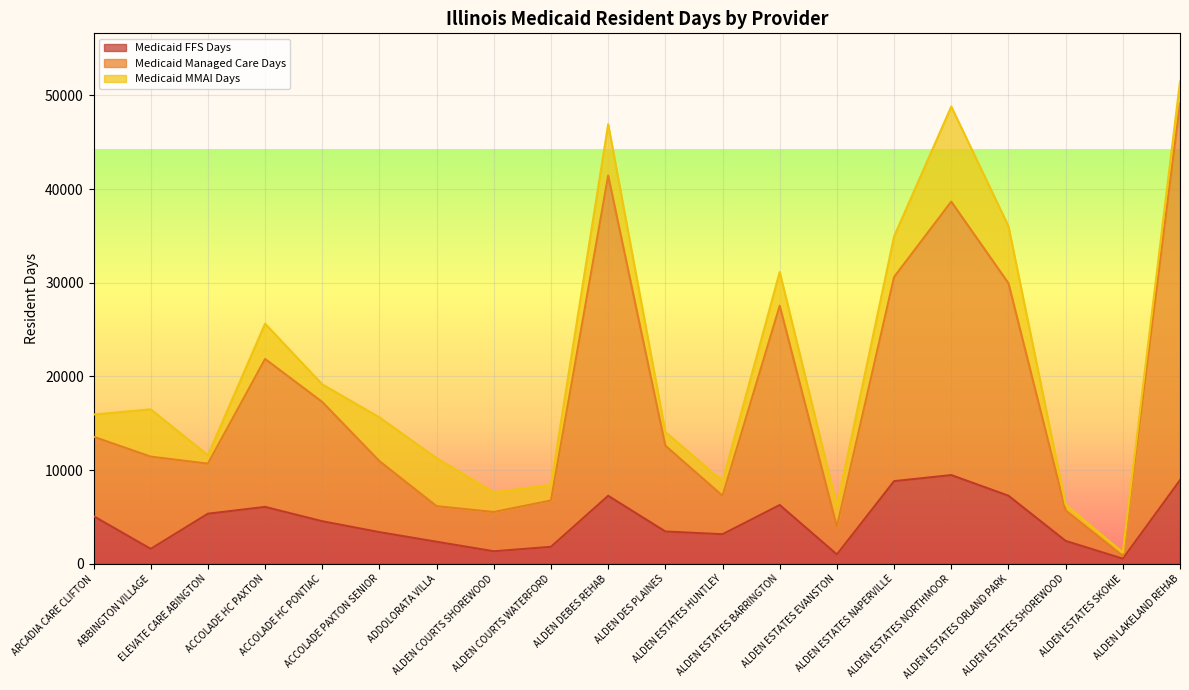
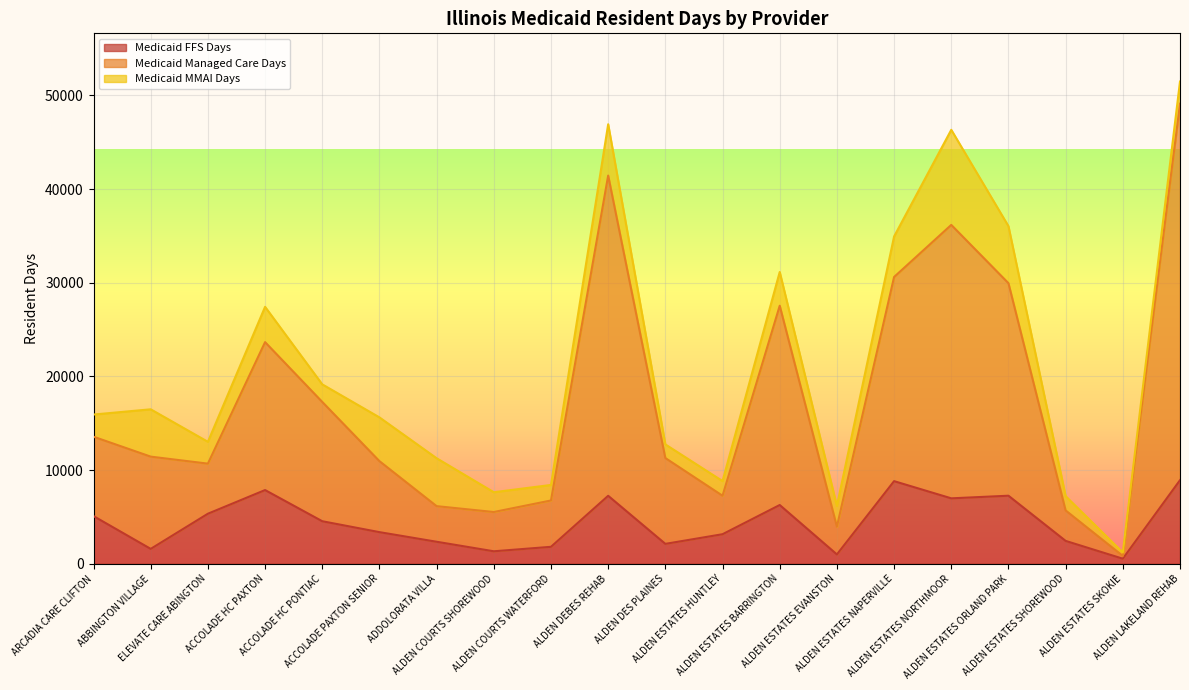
  {
    "Medicaid FFS Days": {
      "ARCADIA CARE CLIFTON": 5000,
      "ABBINGTON VILLAGE": 2000,
      "ELEVATE CARE ABINGTON": 5000,
-     "ACCOLADE HC PAXTON": 6000,
+     "ACCOLADE HC PAXTON": 8000,
      "ACCOLADE HC PONTIAC": 5000,
      "ACCOLADE PAXTON SENIOR": 3000,
      "ADDOLORATA VILLA": 2000,
      "ALDEN COURTS SHOREWOOD": 1000,
      "ALDEN COURTS WATERFORD": 2000,
      "ALDEN DEBES REHAB": 7000,
-     "ALDEN DES PLAINES": 3000,
+     "ALDEN DES PLAINES": 2000,
      "ALDEN ESTATES HUNTLEY": 3000,
      "ALDEN ESTATES BARRINGTON": 6000,
      "ALDEN ESTATES EVANSTON": 1000,
      "ALDEN ESTATES NAPERVILLE": 9000,
-     "ALDEN ESTATES NORTHMOOR": 9000,
+     "ALDEN ESTATES NORTHMOOR": 7000,
      "ALDEN ESTATES ORLAND PARK": 7000,
      "ALDEN ESTATES SHOREWOOD": 2000,
      "ALDEN ESTATES SKOKIE": 1000,
      "ALDEN LAKELAND REHAB": 9000
    },
    "Medicaid Managed Care Days": {
      "ARCADIA CARE CLIFTON": 8000,
      "ABBINGTON VILLAGE": 10000,
      "ELEVATE CARE ABINGTON": 5000,
      "ACCOLADE HC PAXTON": 16000,
      "ACCOLADE HC PONTIAC": 13000,
      "ACCOLADE PAXTON SENIOR": 8000,
      "ADDOLORATA VILLA": 4000,
      "ALDEN COURTS SHOREWOOD": 4000,
      "ALDEN COURTS WATERFORD": 5000,
      "ALDEN DEBES REHAB": 34000,
      "ALDEN DES PLAINES": 9000,
      "ALDEN ESTATES HUNTLEY": 4000,
      "ALDEN ESTATES BARRINGTON": 21000,
      "ALDEN ESTATES EVANSTON": 3000,
      "ALDEN ESTATES NAPERVILLE": 22000,
      "ALDEN ESTATES NORTHMOOR": 29000,
      "ALDEN ESTATES ORLAND PARK": 23000,
      "ALDEN ESTATES SHOREWOOD": 3000,
      "ALDEN ESTATES SKOKIE": 0,
      "ALDEN LAKELAND REHAB": 40000
    },
    "Medicaid MMAI Days": {
      "ARCADIA CARE CLIFTON": 2000,
      "ABBINGTON VILLAGE": 5000,
-     "ELEVATE CARE ABINGTON": 1000,
+     "ELEVATE CARE ABINGTON": 2000,
      "ACCOLADE HC PAXTON": 4000,
      "ACCOLADE HC PONTIAC": 2000,
      "ACCOLADE PAXTON SENIOR": 5000,
      "ADDOLORATA VILLA": 5000,
      "ALDEN COURTS SHOREWOOD": 2000,
      "ALDEN COURTS WATERFORD": 2000,
      "ALDEN DEBES REHAB": 5000,
      "ALDEN DES PLAINES": 1000,
      "ALDEN ESTATES HUNTLEY": 2000,
      "ALDEN ESTATES BARRINGTON": 4000,
      "ALDEN ESTATES EVANSTON": 2000,
      "ALDEN ESTATES NAPERVILLE": 4000,
      "ALDEN ESTATES NORTHMOOR": 10000,
      "ALDEN ESTATES ORLAND PARK": 6000,
-     "ALDEN ESTATES SHOREWOOD": 1000,
+     "ALDEN ESTATES SHOREWOOD": 2000,
      "ALDEN ESTATES SKOKIE": 0,
      "ALDEN LAKELAND REHAB": 2000
    }
  }
